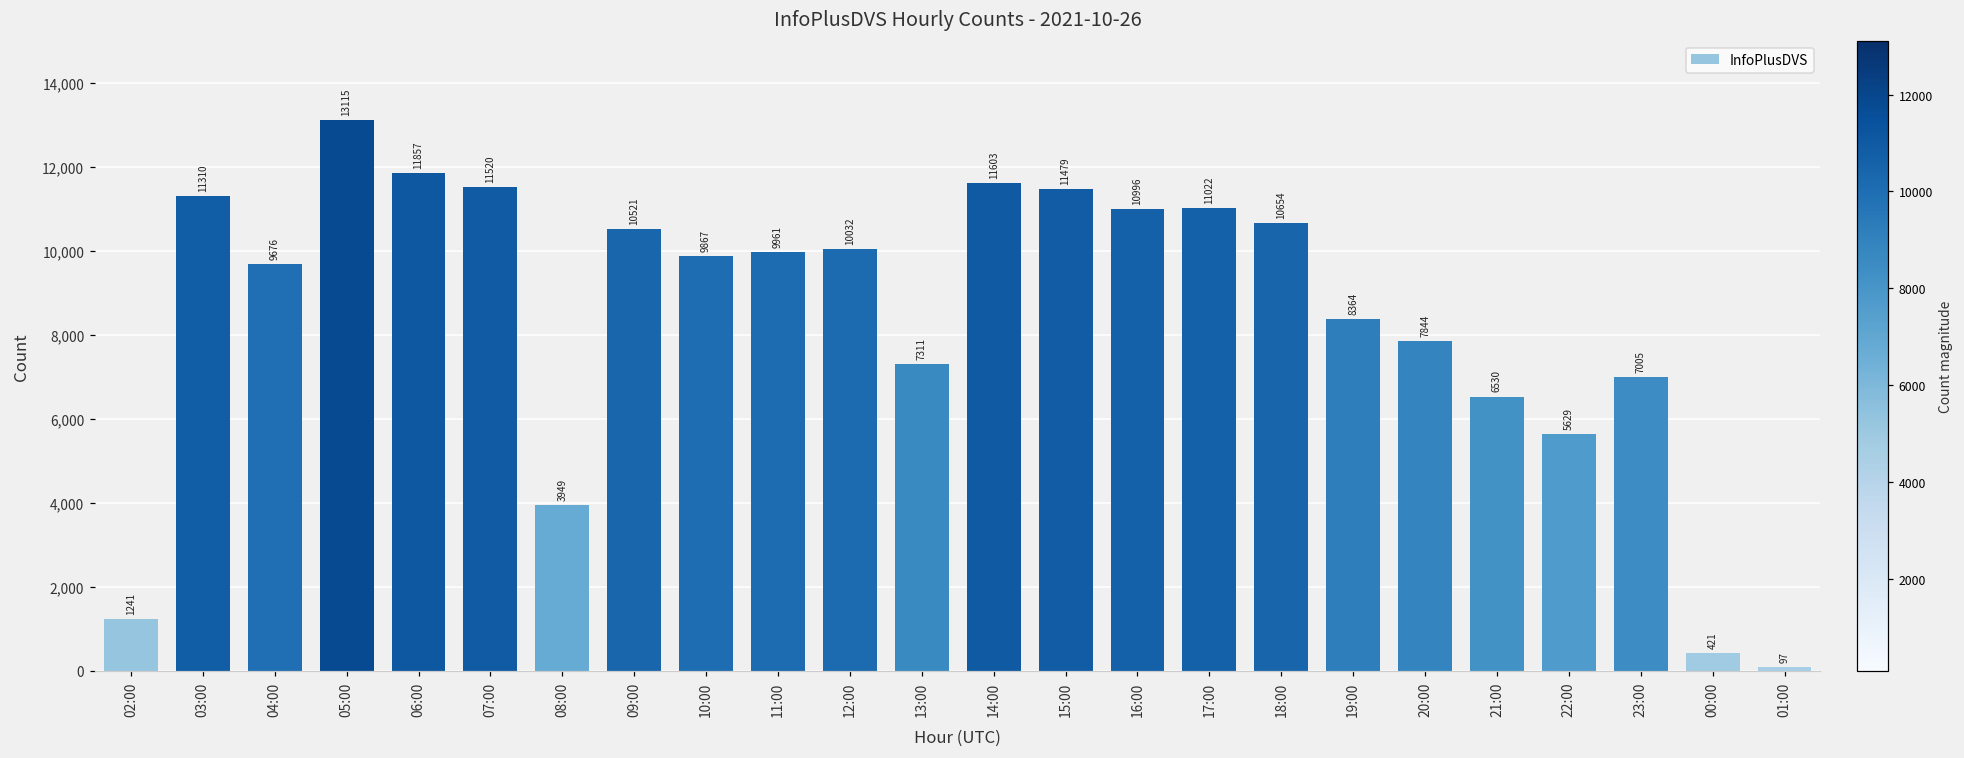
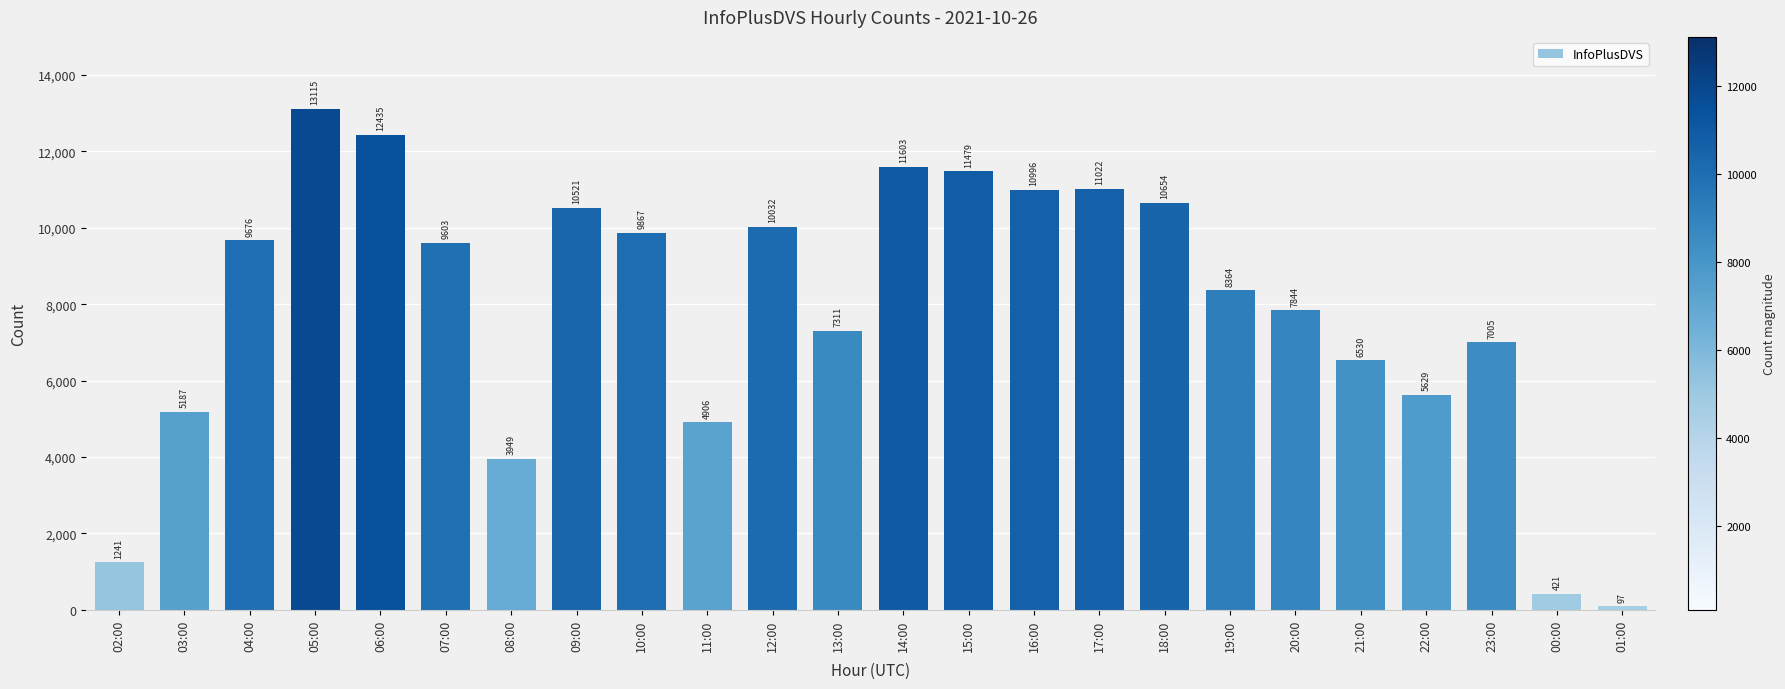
  {
    "02:00": 1241,
-   "03:00": 11310,
+   "03:00": 5187,
    "04:00": 9676,
    "05:00": 13115,
-   "06:00": 11857,
-   "07:00": 11520,
+   "06:00": 12435,
+   "07:00": 9603,
    "08:00": 3949,
    "09:00": 10521,
    "10:00": 9867,
-   "11:00": 9961,
+   "11:00": 4906,
    "12:00": 10032,
    "13:00": 7311,
    "14:00": 11603,
    "15:00": 11479,
    "16:00": 10996,
    "17:00": 11022,
    "18:00": 10654,
    "19:00": 8364,
    "20:00": 7844,
    "21:00": 6530,
    "22:00": 5629,
    "23:00": 7005,
    "00:00": 421,
    "01:00": 97
  }
